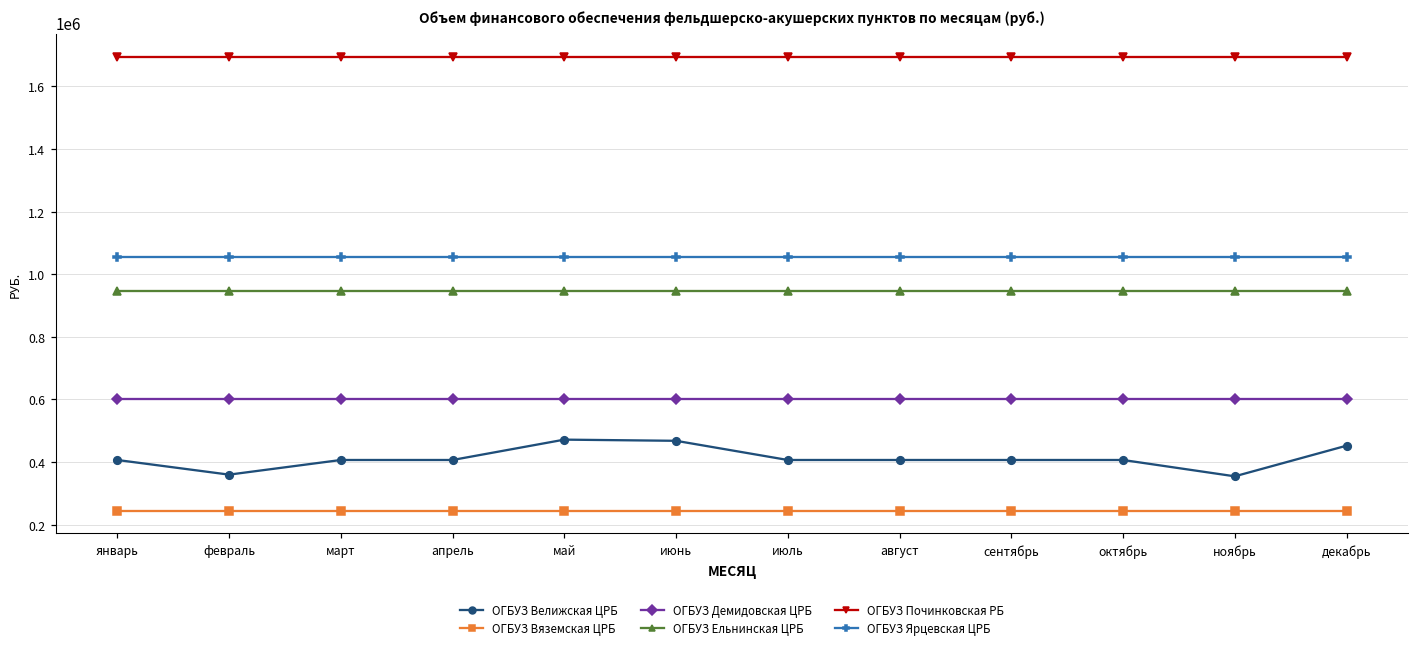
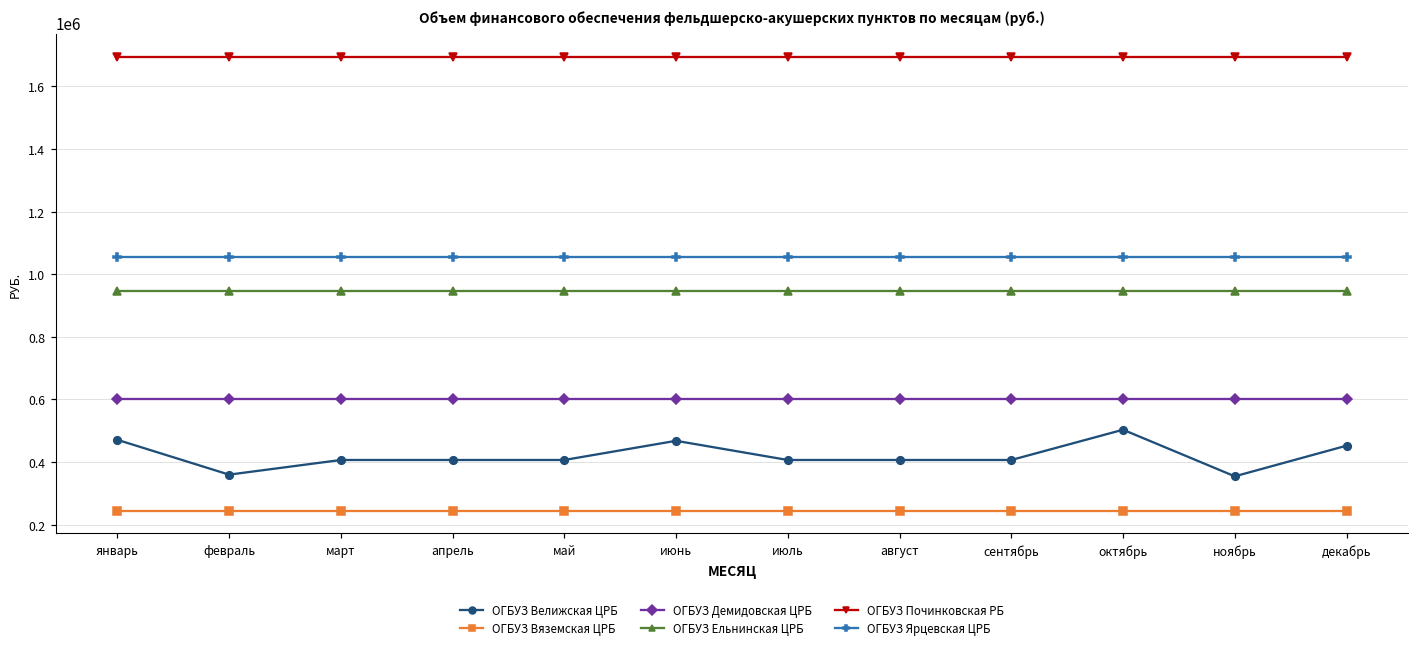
  {
    "ОГБУЗ Велижская ЦРБ": {
-     "январь": 410000,
+     "январь": 470000,
      "февраль": 360000,
      "март": 410000,
      "апрель": 410000,
-     "май": 470000,
+     "май": 410000,
      "июнь": 470000,
      "июль": 410000,
      "август": 410000,
      "сентябрь": 410000,
-     "октябрь": 410000,
+     "октябрь": 500000,
      "ноябрь": 350000,
      "декабрь": 450000
    },
    "ОГБУЗ Вяземская ЦРБ": {
      "январь": 240000,
      "февраль": 240000,
      "март": 240000,
      "апрель": 240000,
      "май": 240000,
      "июнь": 240000,
      "июль": 240000,
      "август": 240000,
      "сентябрь": 240000,
      "октябрь": 240000,
      "ноябрь": 240000,
      "декабрь": 240000
    },
    "ОГБУЗ Демидовская ЦРБ": {
      "январь": 600000,
      "февраль": 600000,
      "март": 600000,
      "апрель": 600000,
      "май": 600000,
      "июнь": 600000,
      "июль": 600000,
      "август": 600000,
      "сентябрь": 600000,
      "октябрь": 600000,
      "ноябрь": 600000,
      "декабрь": 600000
    },
    "ОГБУЗ Ельнинская ЦРБ": {
      "январь": 950000,
      "февраль": 950000,
      "март": 950000,
      "апрель": 950000,
      "май": 950000,
      "июнь": 950000,
      "июль": 950000,
      "август": 950000,
      "сентябрь": 950000,
      "октябрь": 950000,
      "ноябрь": 950000,
      "декабрь": 950000
    },
    "ОГБУЗ Починковская РБ": {
      "январь": 1690000,
      "февраль": 1690000,
      "март": 1690000,
      "апрель": 1690000,
      "май": 1690000,
      "июнь": 1690000,
      "июль": 1690000,
      "август": 1690000,
      "сентябрь": 1690000,
      "октябрь": 1690000,
      "ноябрь": 1690000,
      "декабрь": 1690000
    },
    "ОГБУЗ Ярцевская ЦРБ": {
      "январь": 1060000,
      "февраль": 1060000,
      "март": 1060000,
      "апрель": 1060000,
      "май": 1060000,
      "июнь": 1060000,
      "июль": 1060000,
      "август": 1060000,
      "сентябрь": 1060000,
      "октябрь": 1060000,
      "ноябрь": 1060000,
      "декабрь": 1060000
    }
  }
